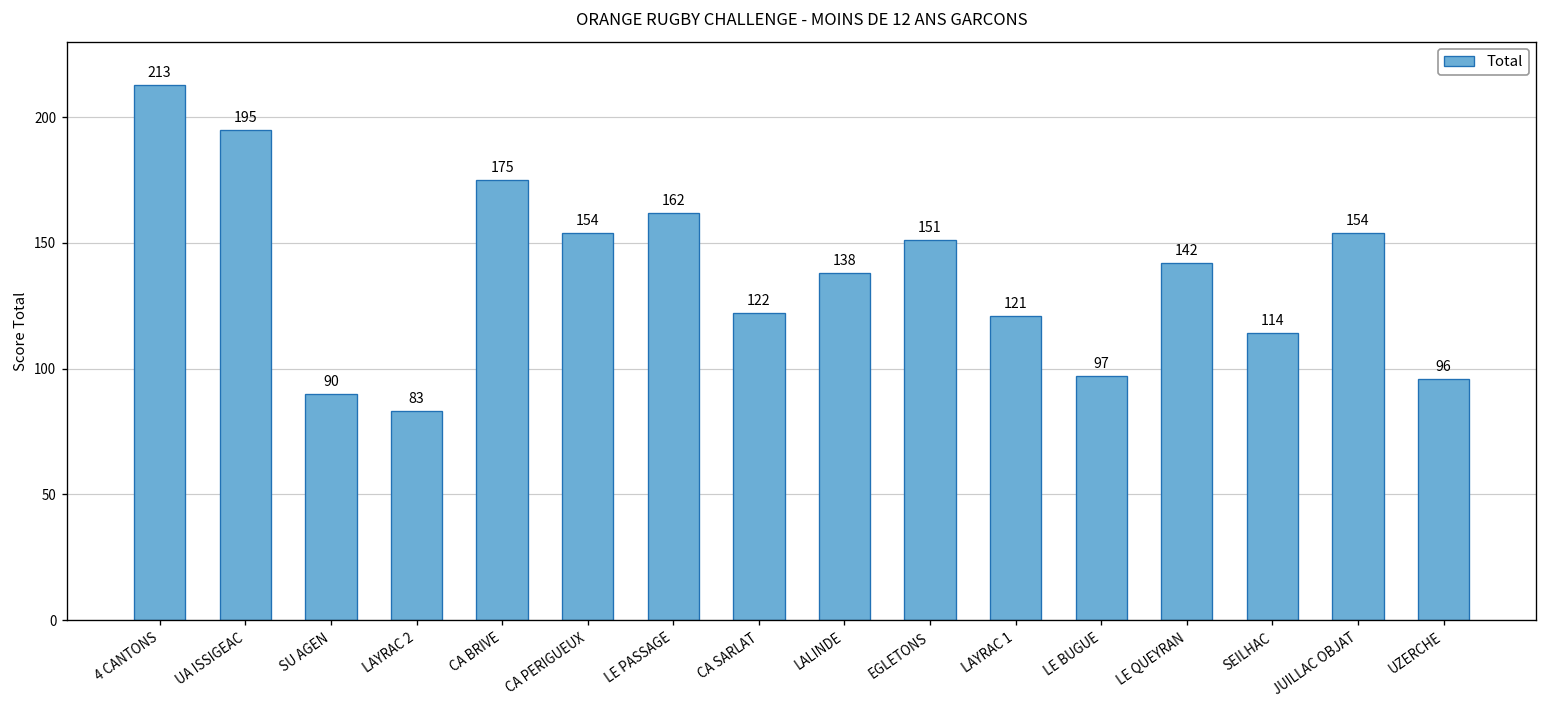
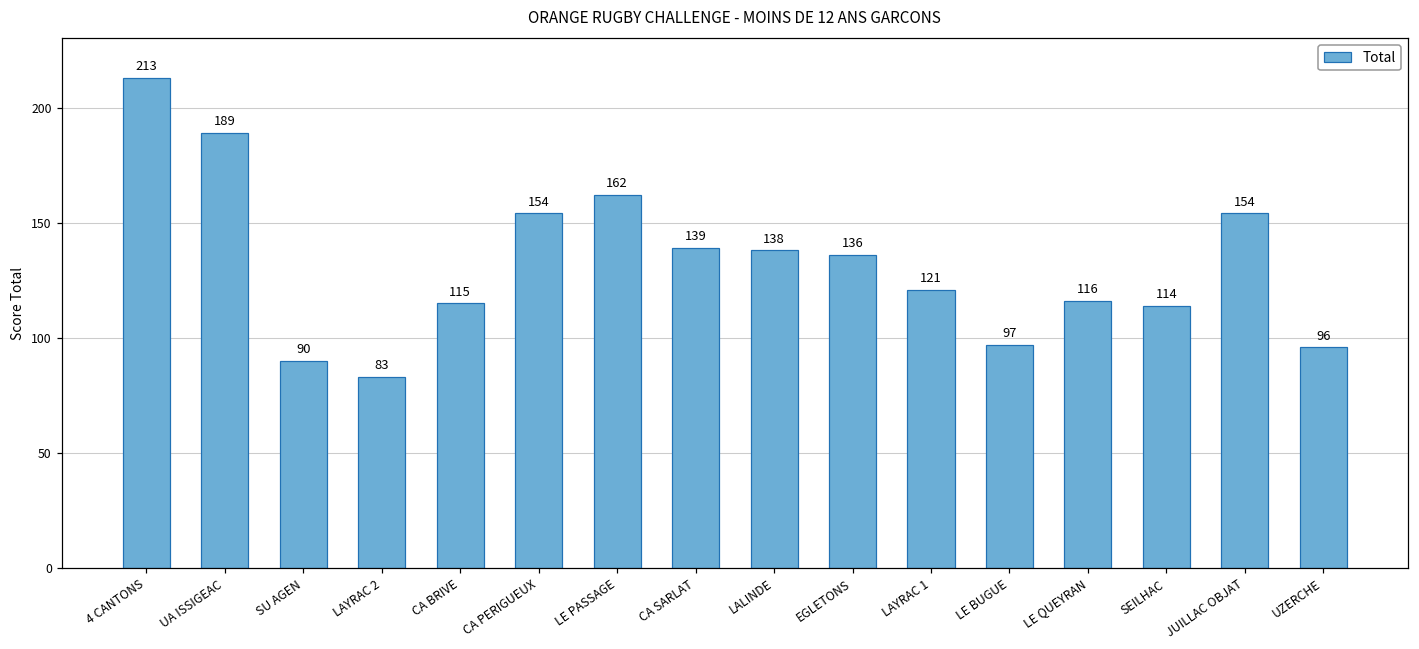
  {
    "4 CANTONS": 213,
-   "UA ISSIGEAC": 195,
+   "UA ISSIGEAC": 189,
    "SU AGEN": 90,
    "LAYRAC 2": 83,
-   "CA BRIVE": 175,
+   "CA BRIVE": 115,
    "CA PERIGUEUX": 154,
    "LE PASSAGE": 162,
-   "CA SARLAT": 122,
+   "CA SARLAT": 139,
    "LALINDE": 138,
-   "EGLETONS": 151,
+   "EGLETONS": 136,
    "LAYRAC 1": 121,
    "LE BUGUE": 97,
-   "LE QUEYRAN": 142,
+   "LE QUEYRAN": 116,
    "SEILHAC": 114,
    "JUILLAC OBJAT": 154,
    "UZERCHE": 96
  }
